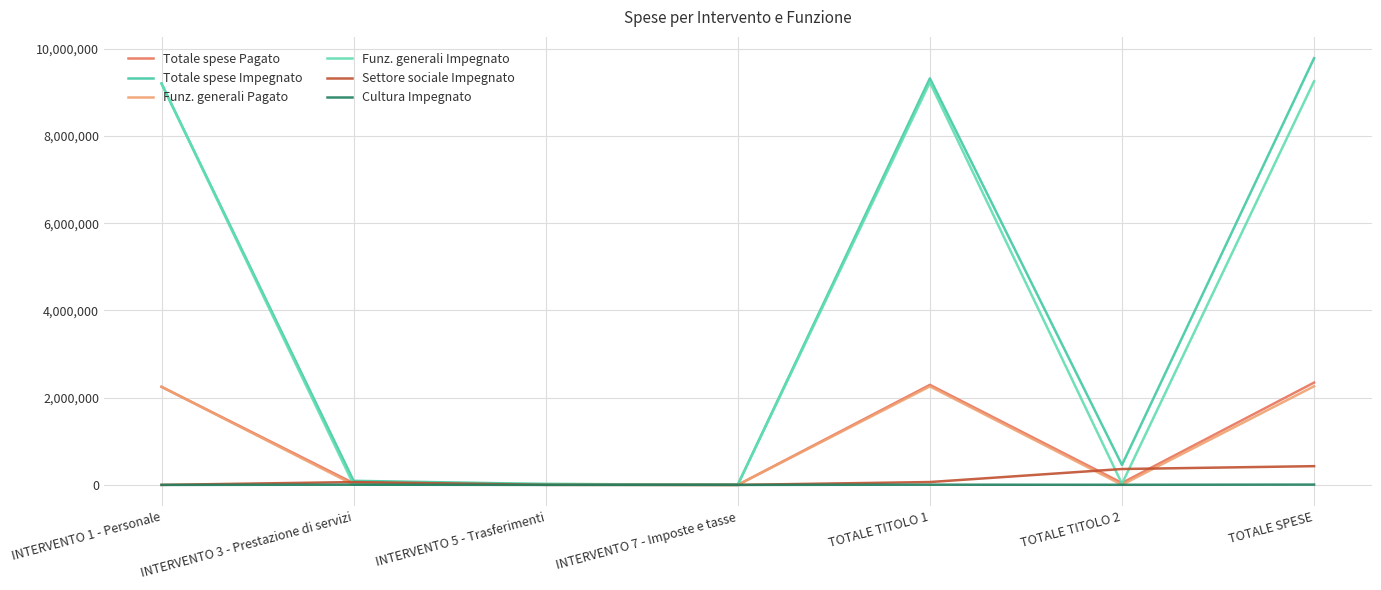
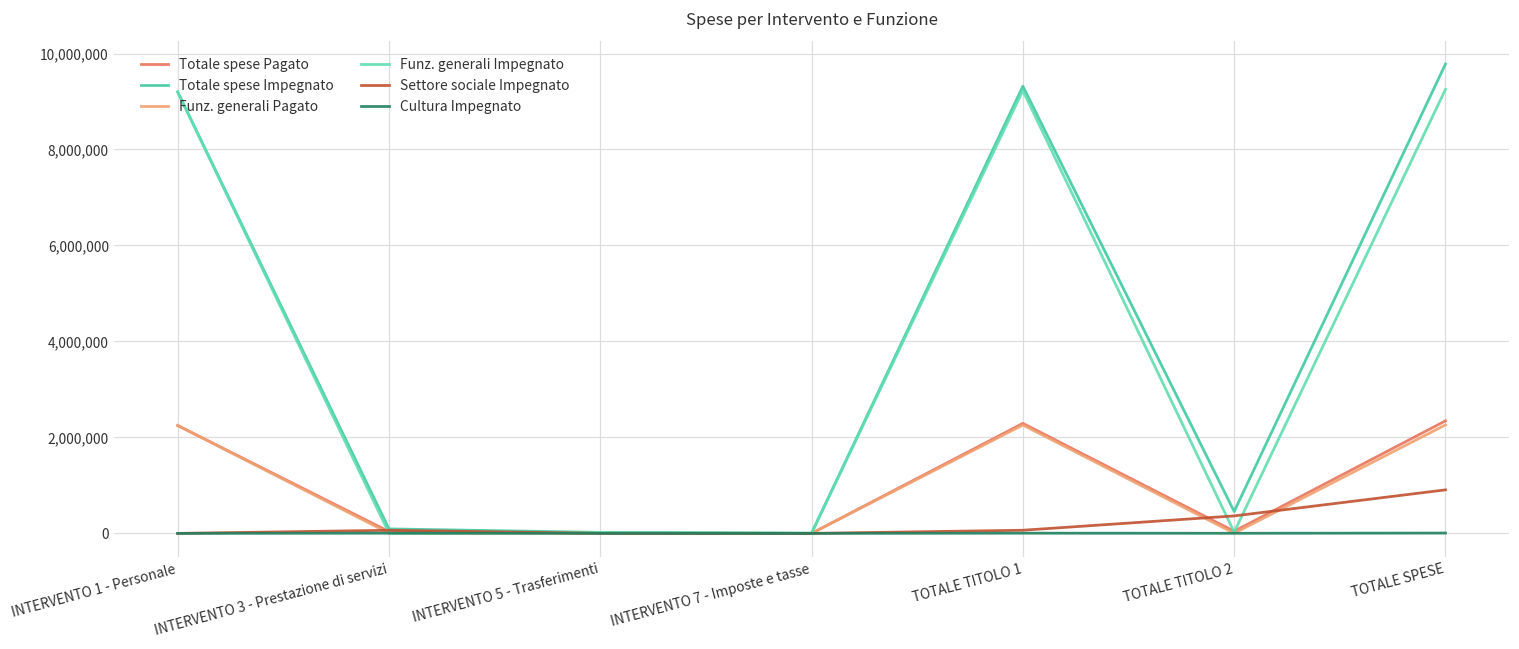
  {
    "Settore sociale Impegnato": {
      "TOTALE TITOLO 1": "100,000",
      "TOTALE TITOLO 2": "400,000",
-     "TOTALE SPESE": "400,000"
+     "TOTALE SPESE": "900,000"
    },
    "Cultura Impegnato": {
      "TOTALE TITOLO 1": "0",
      "TOTALE SPESE": "0"
    }
  }
